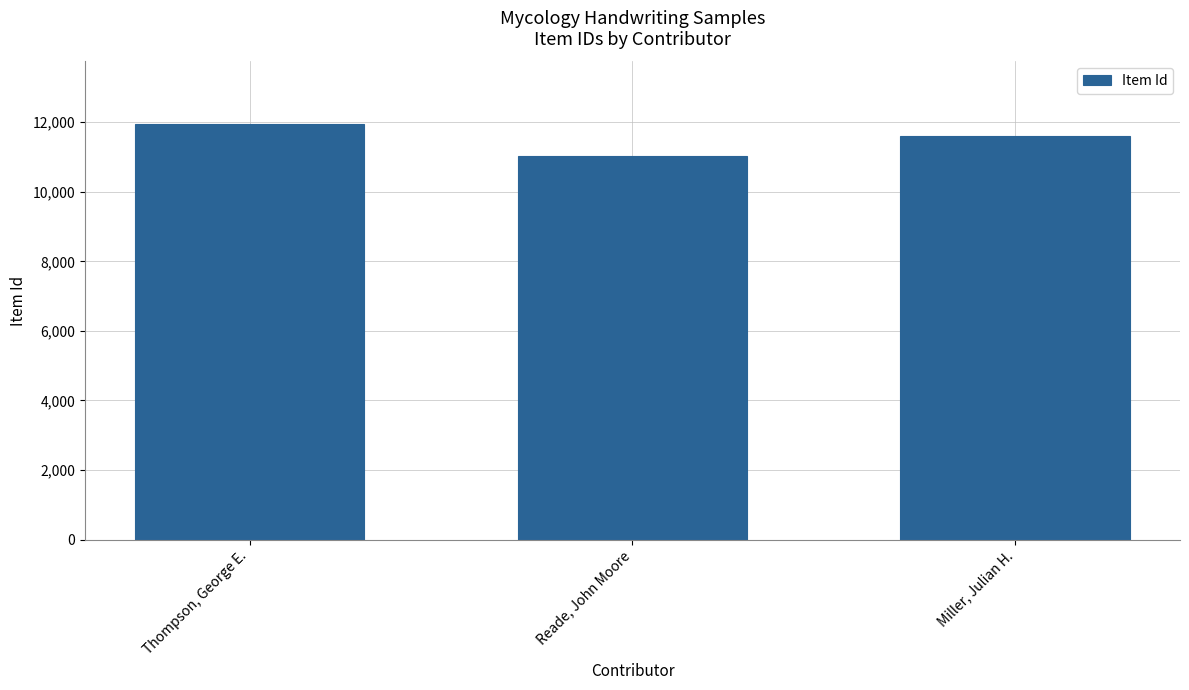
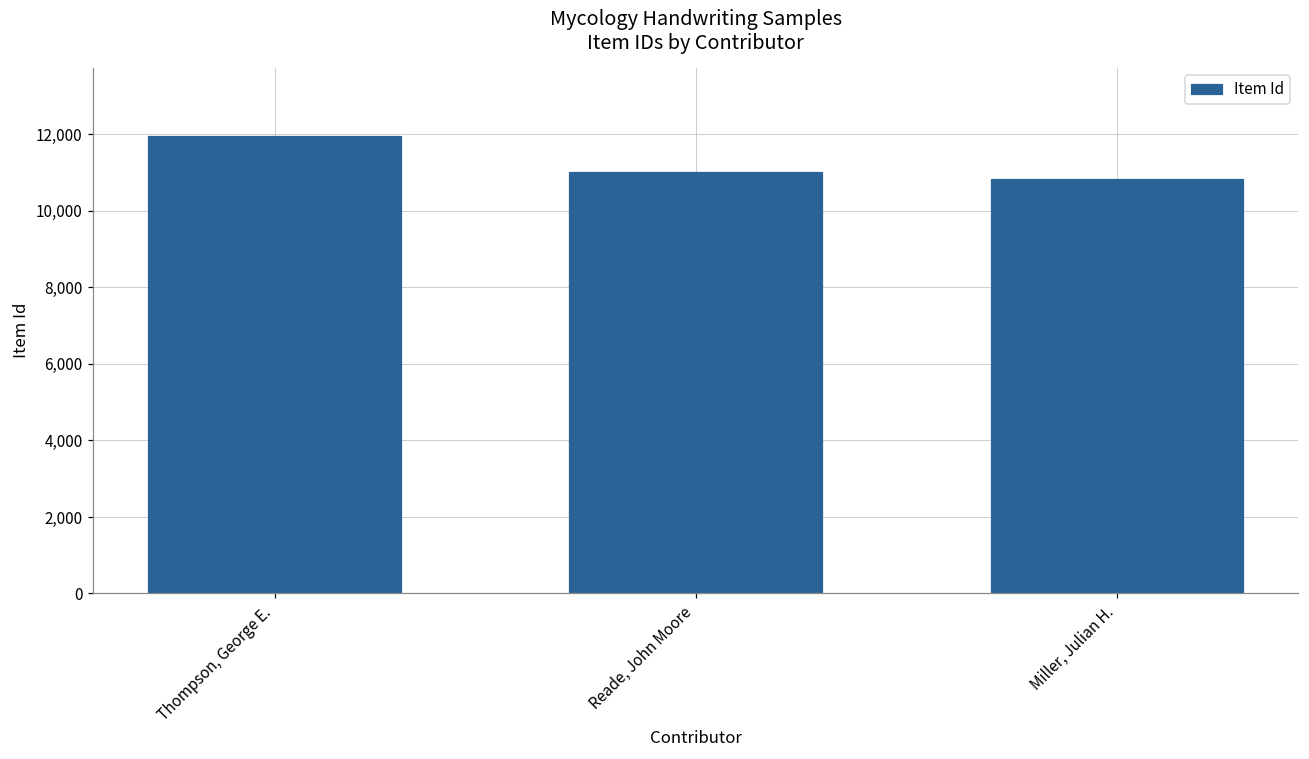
  {
    "Thompson, George E.": "12,000",
    "Reade, John Moore": "11,000",
-   "Miller, Julian H.": "11,600"
+   "Miller, Julian H.": "10,800"
  }
